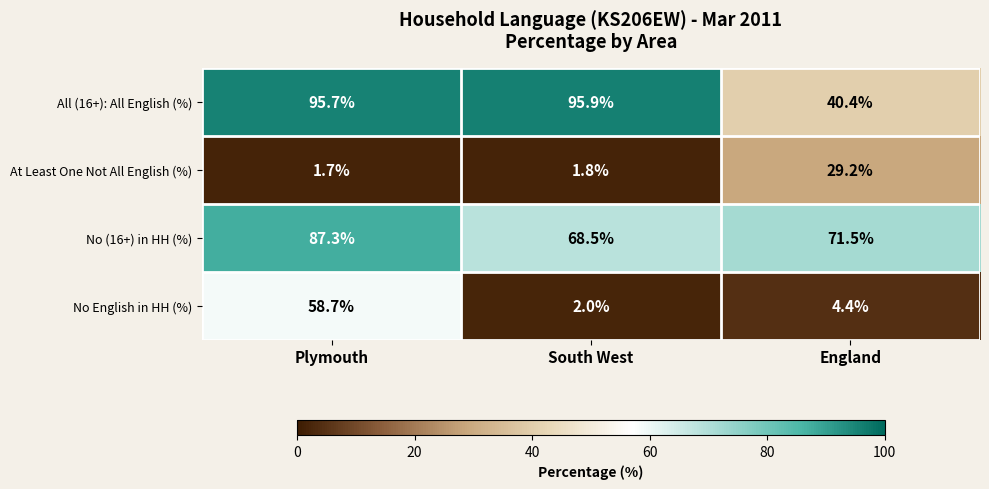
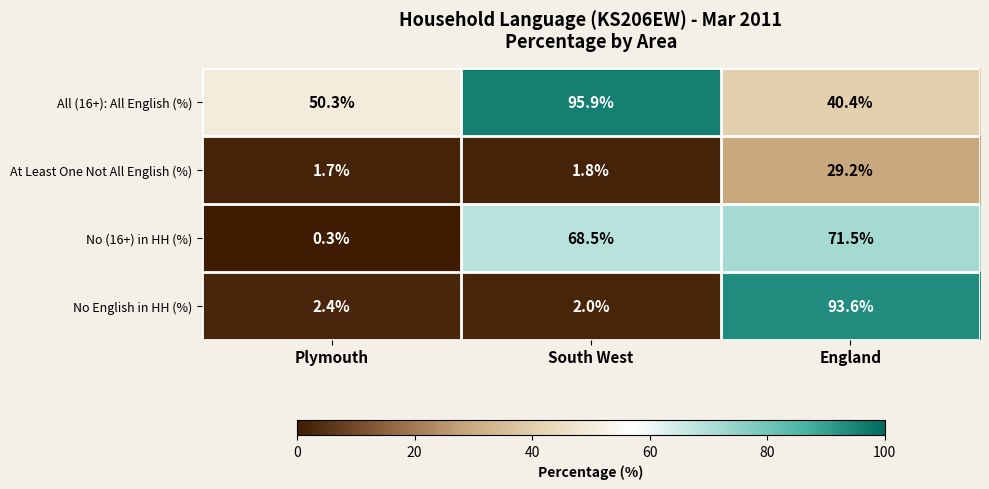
  {
    "All (16+): All English (%)": {
-     "Plymouth": "95.7%",
+     "Plymouth": "50.3%",
      "South West": "95.9%",
      "England": "40.4%"
    },
    "At Least One Not All English (%)": {
      "Plymouth": "1.7%",
      "South West": "1.8%",
      "England": "29.2%"
    },
    "No (16+) in HH (%)": {
-     "Plymouth": "87.3%",
+     "Plymouth": "0.3%",
      "South West": "68.5%",
      "England": "71.5%"
    },
    "No English in HH (%)": {
-     "Plymouth": "58.7%",
+     "Plymouth": "2.4%",
      "South West": "2.0%",
-     "England": "4.4%"
+     "England": "93.6%"
    }
  }
